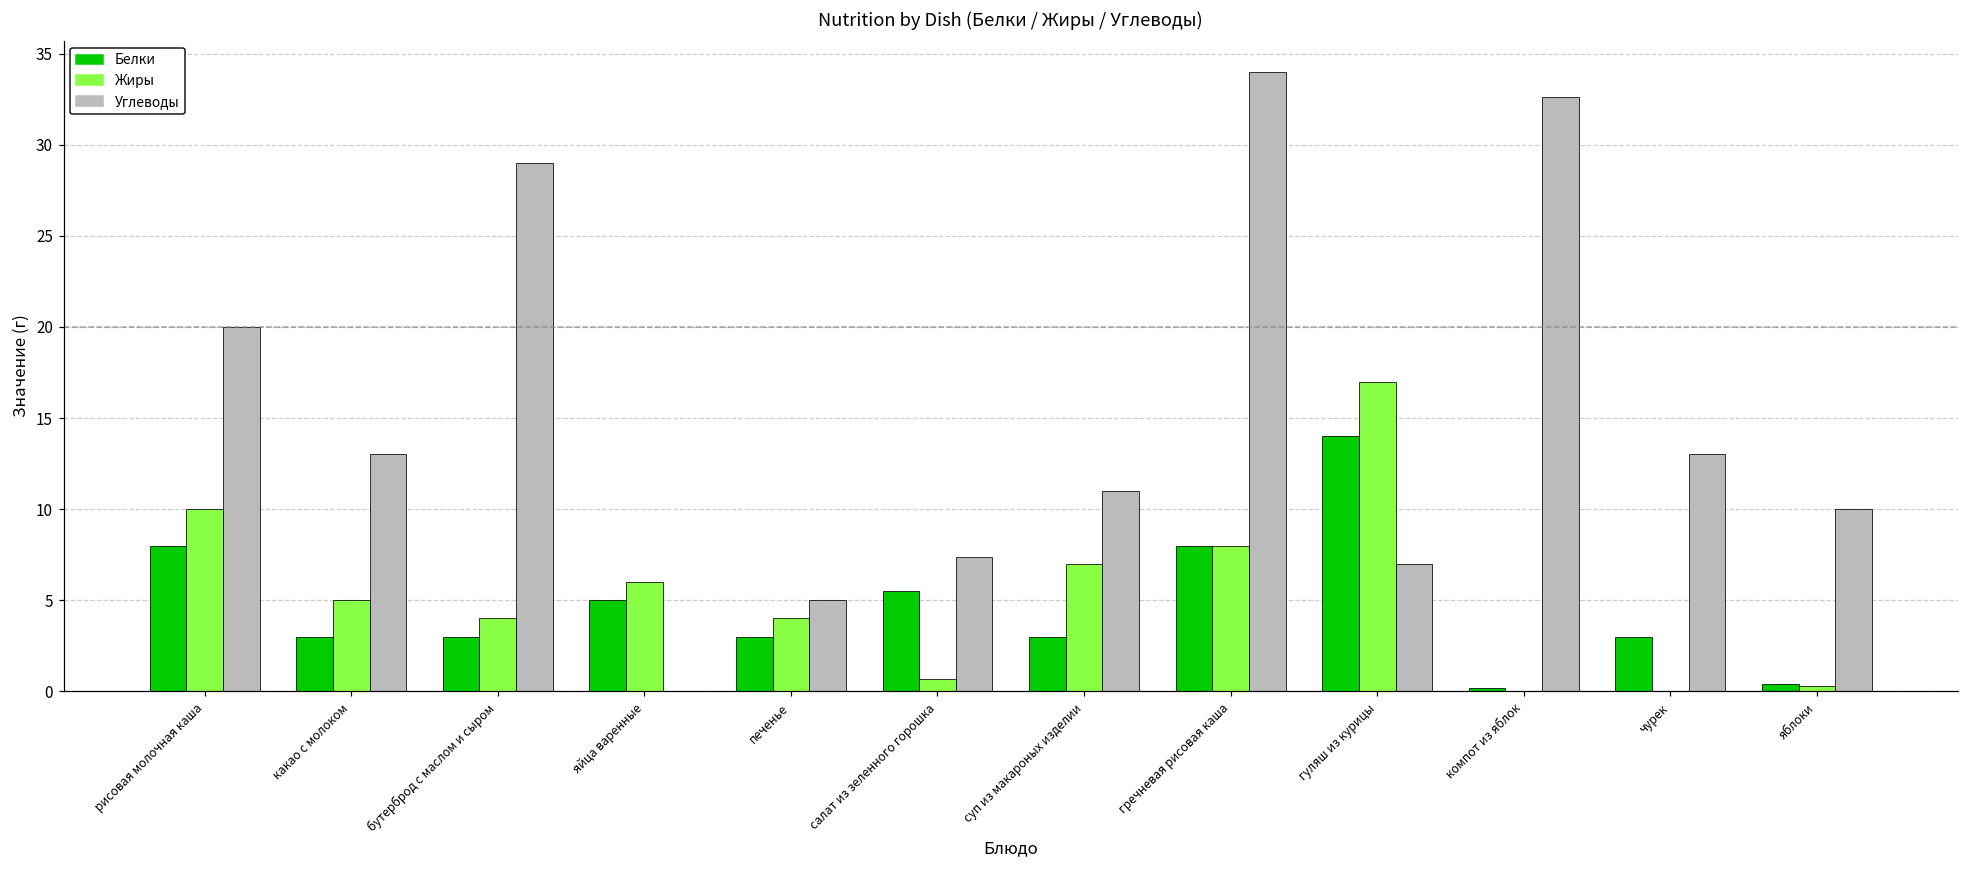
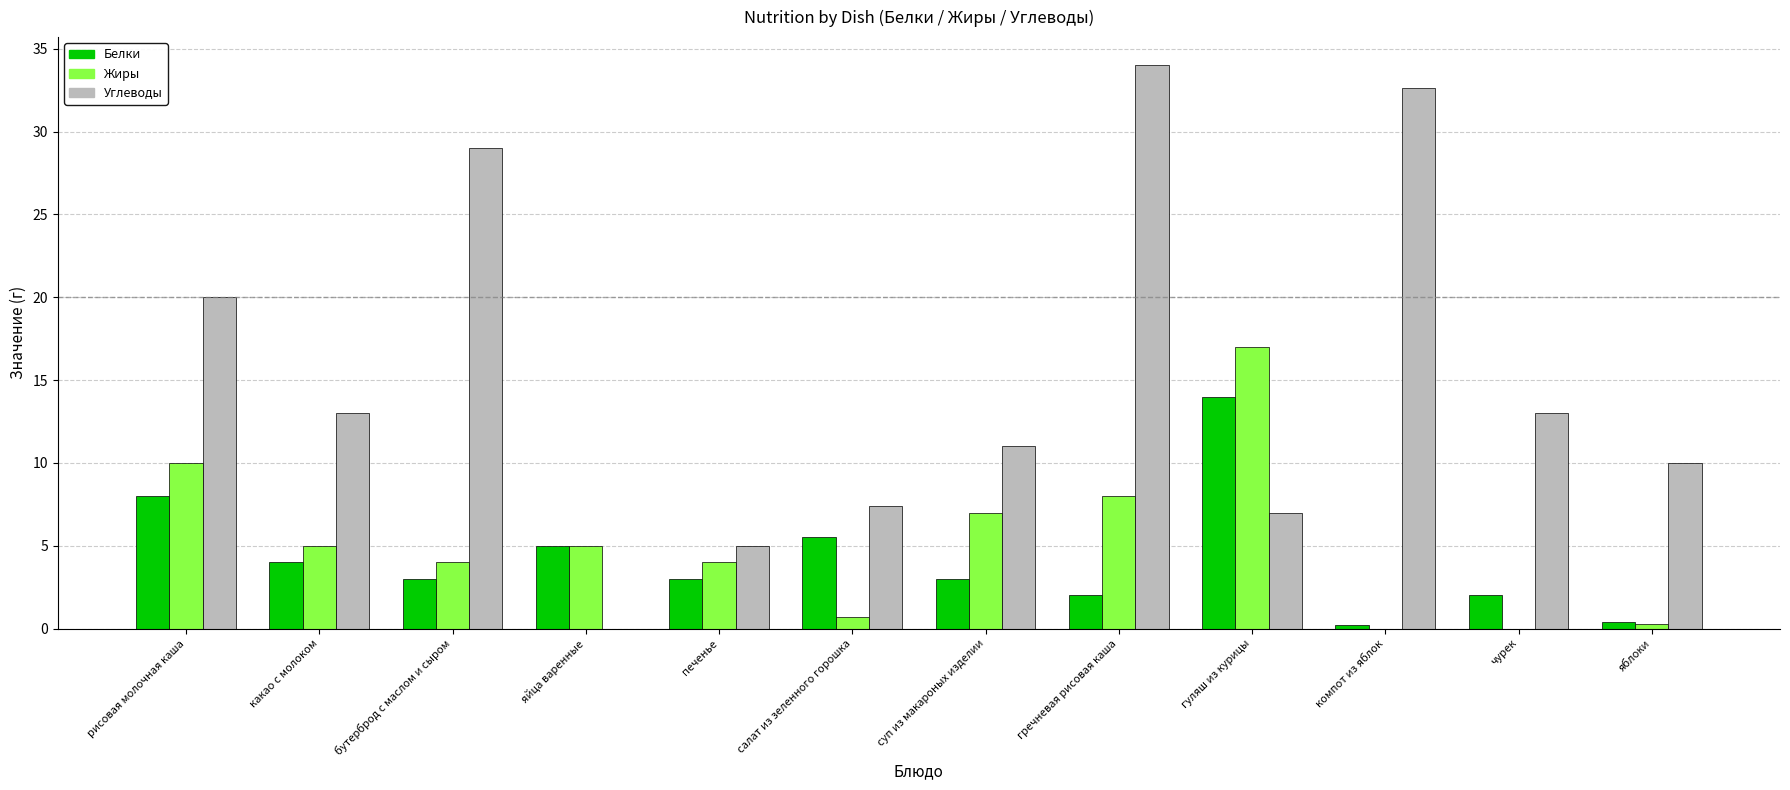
  {
    "Белки": {
      "рисовая молочная каша": 8,
-     "какао с молоком": 3,
+     "какао с молоком": 4,
      "бутерброд с маслом и сыром": 3,
      "яйца варенные": 5,
      "печенье": 3,
      "салат из зеленного горошка": 5.5,
      "суп из макароных изделии": 3,
-     "гречневая рисовая каша": 8,
+     "гречневая рисовая каша": 2,
      "гуляш из курицы": 14,
      "компот из яблок": 0.2,
-     "чурек": 3,
+     "чурек": 2,
      "яблоки": 0.4
    },
    "Жиры": {
      "рисовая молочная каша": 10,
      "какао с молоком": 5,
      "бутерброд с маслом и сыром": 4,
-     "яйца варенные": 6,
+     "яйца варенные": 5,
      "печенье": 4,
      "салат из зеленного горошка": 0.7,
      "суп из макароных изделии": 7,
      "гречневая рисовая каша": 8,
      "гуляш из курицы": 17,
      "компот из яблок": 0,
      "чурек": 0,
      "яблоки": 0.3
    },
    "Углеводы": {
      "рисовая молочная каша": 20,
      "какао с молоком": 13,
      "бутерброд с маслом и сыром": 29,
      "яйца варенные": 0,
      "печенье": 5,
      "салат из зеленного горошка": 7.4,
      "суп из макароных изделии": 11,
      "гречневая рисовая каша": 34,
      "гуляш из курицы": 7,
      "компот из яблок": 32.6,
      "чурек": 13,
      "яблоки": 10
    }
  }
